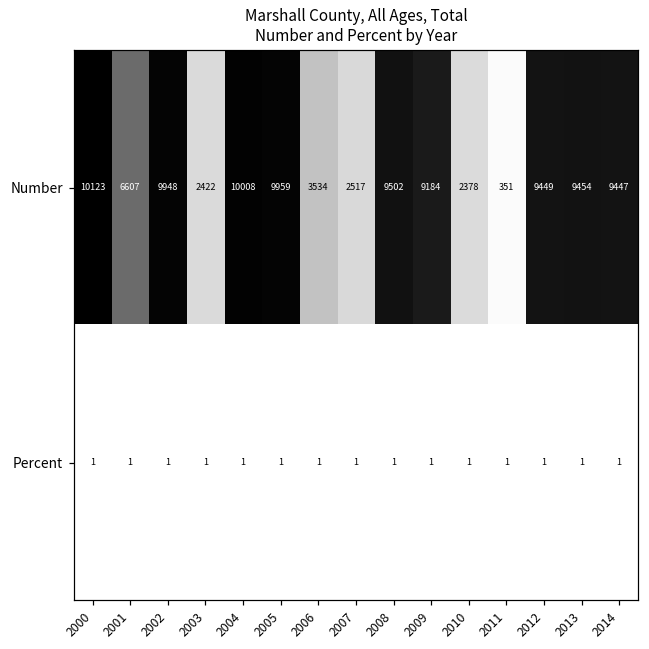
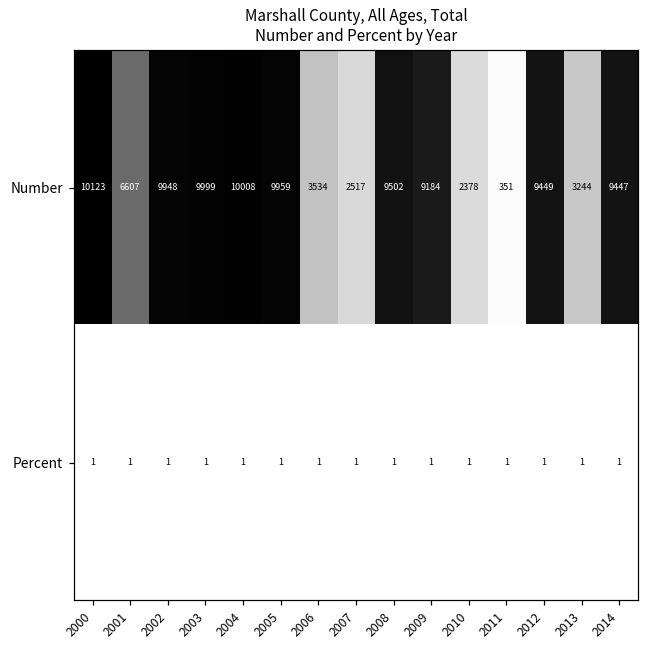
  {
    "Number": {
      "2000": 10123,
      "2001": 6607,
      "2002": 9948,
-     "2003": 2422,
+     "2003": 9999,
      "2004": 10008,
      "2005": 9959,
      "2006": 3534,
      "2007": 2517,
      "2008": 9502,
      "2009": 9184,
      "2010": 2378,
      "2011": 351,
      "2012": 9449,
-     "2013": 9454,
+     "2013": 3244,
      "2014": 9447
    },
    "Percent": {
      "2000": 1,
      "2001": 1,
      "2002": 1,
      "2003": 1,
      "2004": 1,
      "2005": 1,
      "2006": 1,
      "2007": 1,
      "2008": 1,
      "2009": 1,
      "2010": 1,
      "2011": 1,
      "2012": 1,
      "2013": 1,
      "2014": 1
    }
  }
